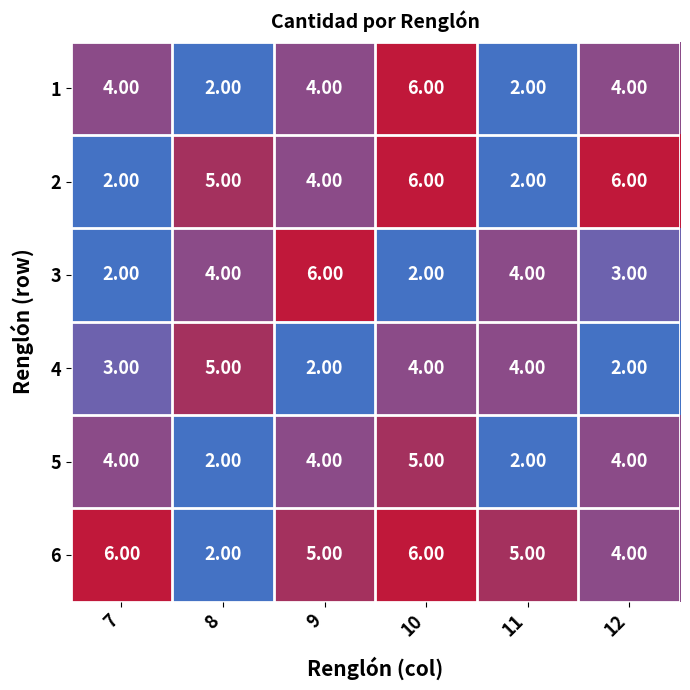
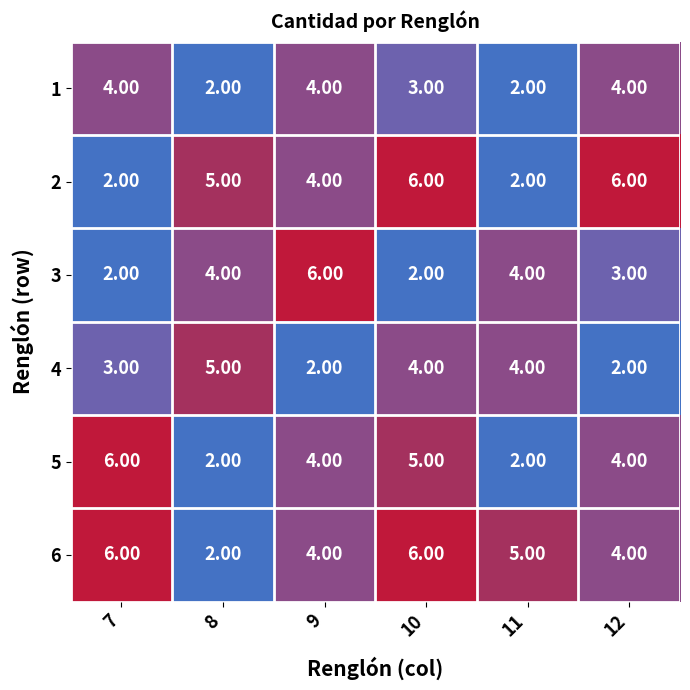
  {
    "1": {
      "7": 4.00,
      "8": 2.00,
      "9": 4.00,
-     "10": 6.00,
+     "10": 3.00,
      "11": 2.00,
      "12": 4.00
    },
    "2": {
      "7": 2.00,
      "8": 5.00,
      "9": 4.00,
      "10": 6.00,
      "11": 2.00,
      "12": 6.00
    },
    "3": {
      "7": 2.00,
      "8": 4.00,
      "9": 6.00,
      "10": 2.00,
      "11": 4.00,
      "12": 3.00
    },
    "4": {
      "7": 3.00,
      "8": 5.00,
      "9": 2.00,
      "10": 4.00,
      "11": 4.00,
      "12": 2.00
    },
    "5": {
-     "7": 4.00,
+     "7": 6.00,
      "8": 2.00,
      "9": 4.00,
      "10": 5.00,
      "11": 2.00,
      "12": 4.00
    },
    "6": {
      "7": 6.00,
      "8": 2.00,
-     "9": 5.00,
+     "9": 4.00,
      "10": 6.00,
      "11": 5.00,
      "12": 4.00
    }
  }
